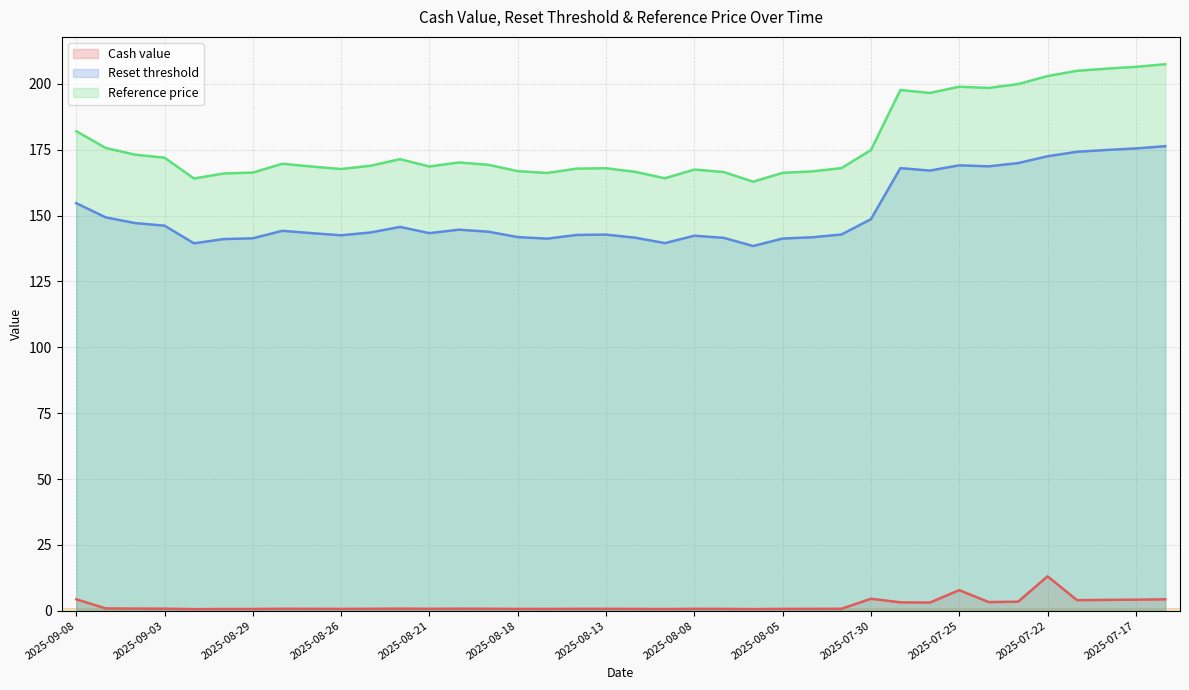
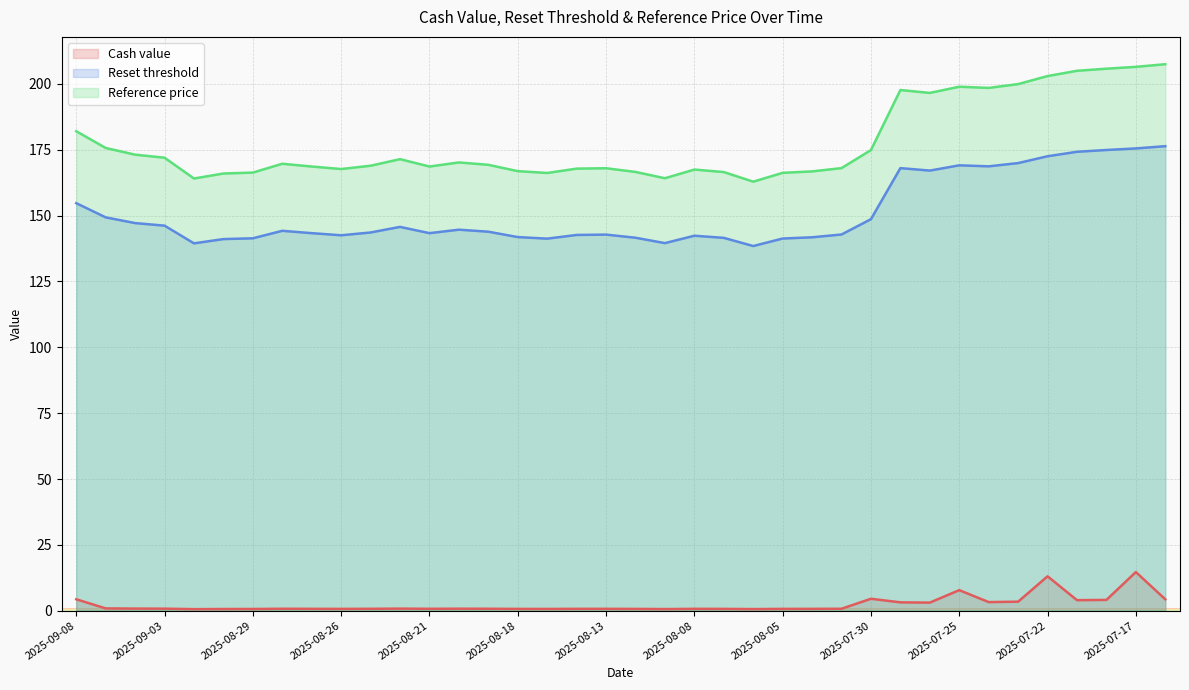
  {
    "Cash value": {
      "2025-09-08": 4,
      "2025-09-03": 1,
      "2025-08-29": 1,
      "2025-08-26": 1,
      "2025-08-21": 1,
      "2025-08-18": 1,
      "2025-08-13": 1,
      "2025-08-08": 1,
      "2025-08-05": 1,
      "2025-07-30": 5,
      "2025-07-25": 8,
      "2025-07-22": 13,
-     "2025-07-17": 4
+     "2025-07-17": 15
    }
  }
